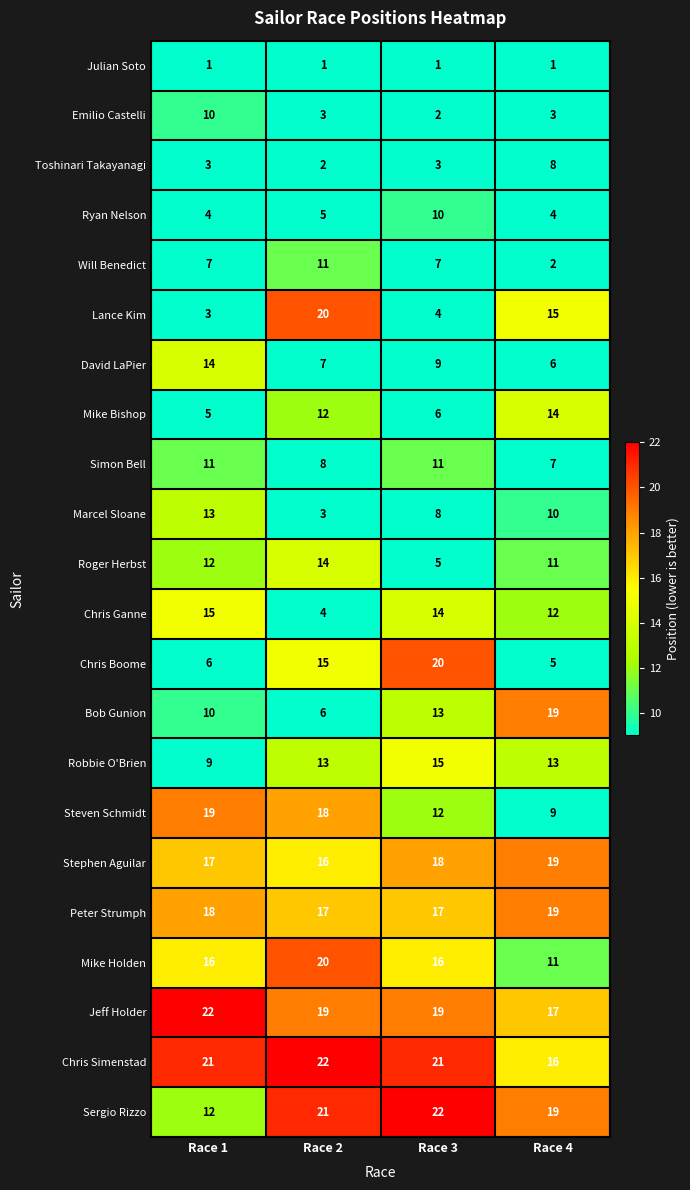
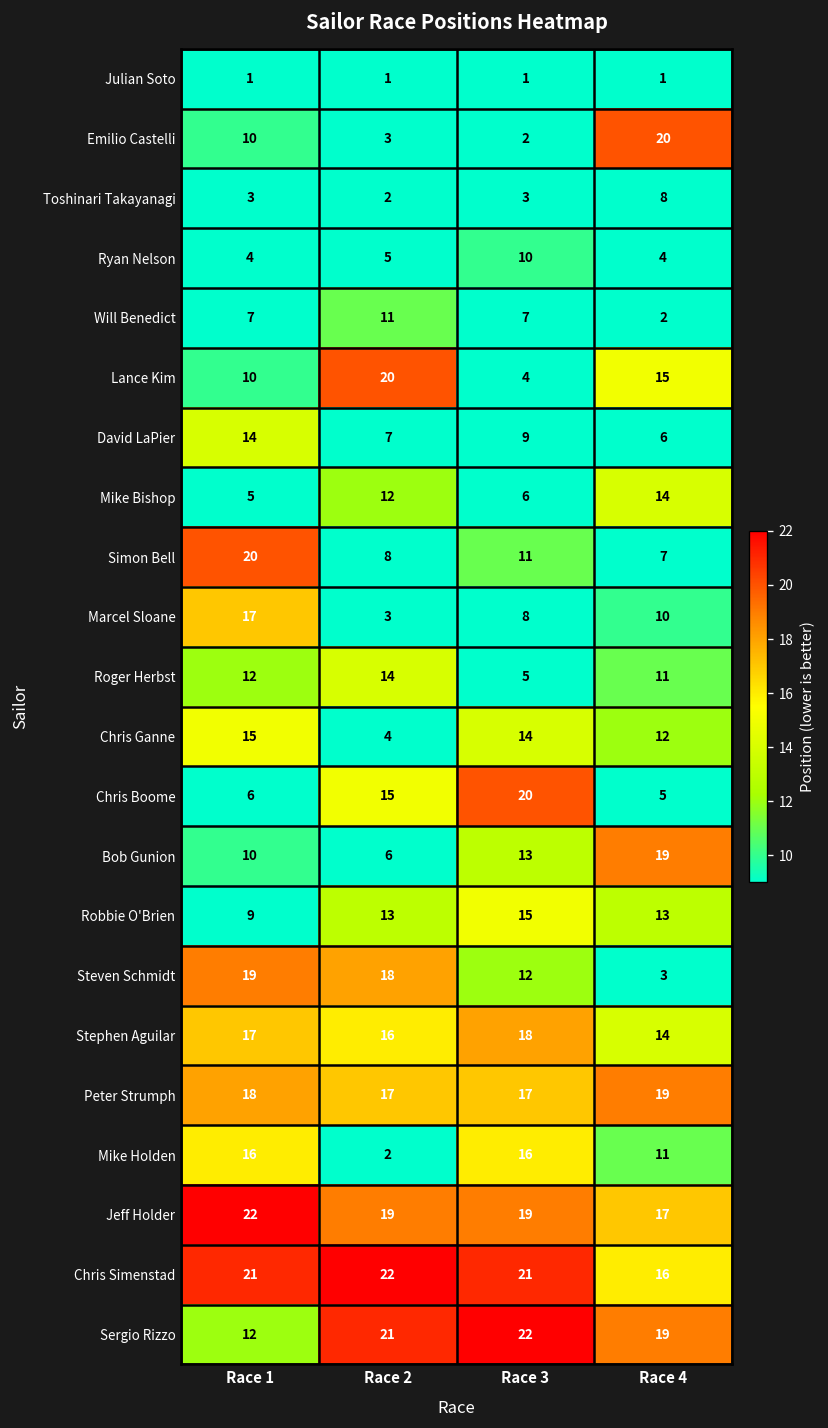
  {
    "Julian Soto": {
      "Race 1": 1,
      "Race 2": 1,
      "Race 3": 1,
      "Race 4": 1
    },
    "Emilio Castelli": {
      "Race 1": 10,
      "Race 2": 3,
      "Race 3": 2,
-     "Race 4": 3
+     "Race 4": 20
    },
    "Toshinari Takayanagi": {
      "Race 1": 3,
      "Race 2": 2,
      "Race 3": 3,
      "Race 4": 8
    },
    "Ryan Nelson": {
      "Race 1": 4,
      "Race 2": 5,
      "Race 3": 10,
      "Race 4": 4
    },
    "Will Benedict": {
      "Race 1": 7,
      "Race 2": 11,
      "Race 3": 7,
      "Race 4": 2
    },
    "Lance Kim": {
-     "Race 1": 3,
+     "Race 1": 10,
      "Race 2": 20,
      "Race 3": 4,
      "Race 4": 15
    },
    "David LaPier": {
      "Race 1": 14,
      "Race 2": 7,
      "Race 3": 9,
      "Race 4": 6
    },
    "Mike Bishop": {
      "Race 1": 5,
      "Race 2": 12,
      "Race 3": 6,
      "Race 4": 14
    },
    "Simon Bell": {
-     "Race 1": 11,
+     "Race 1": 20,
      "Race 2": 8,
      "Race 3": 11,
      "Race 4": 7
    },
    "Marcel Sloane": {
-     "Race 1": 13,
+     "Race 1": 17,
      "Race 2": 3,
      "Race 3": 8,
      "Race 4": 10
    },
    "Roger Herbst": {
      "Race 1": 12,
      "Race 2": 14,
      "Race 3": 5,
      "Race 4": 11
    },
    "Chris Ganne": {
      "Race 1": 15,
      "Race 2": 4,
      "Race 3": 14,
      "Race 4": 12
    },
    "Chris Boome": {
      "Race 1": 6,
      "Race 2": 15,
      "Race 3": 20,
      "Race 4": 5
    },
    "Bob Gunion": {
      "Race 1": 10,
      "Race 2": 6,
      "Race 3": 13,
      "Race 4": 19
    },
    "Robbie O'Brien": {
      "Race 1": 9,
      "Race 2": 13,
      "Race 3": 15,
      "Race 4": 13
    },
    "Steven Schmidt": {
      "Race 1": 19,
      "Race 2": 18,
      "Race 3": 12,
-     "Race 4": 9
+     "Race 4": 3
    },
    "Stephen Aguilar": {
      "Race 1": 17,
      "Race 2": 16,
      "Race 3": 18,
-     "Race 4": 19
+     "Race 4": 14
    },
    "Peter Strumph": {
      "Race 1": 18,
      "Race 2": 17,
      "Race 3": 17,
      "Race 4": 19
    },
    "Mike Holden": {
      "Race 1": 16,
-     "Race 2": 20,
+     "Race 2": 2,
      "Race 3": 16,
      "Race 4": 11
    },
    "Jeff Holder": {
      "Race 1": 22,
      "Race 2": 19,
      "Race 3": 19,
      "Race 4": 17
    },
    "Chris Simenstad": {
      "Race 1": 21,
      "Race 2": 22,
      "Race 3": 21,
      "Race 4": 16
    },
    "Sergio Rizzo": {
      "Race 1": 12,
      "Race 2": 21,
      "Race 3": 22,
      "Race 4": 19
    }
  }
